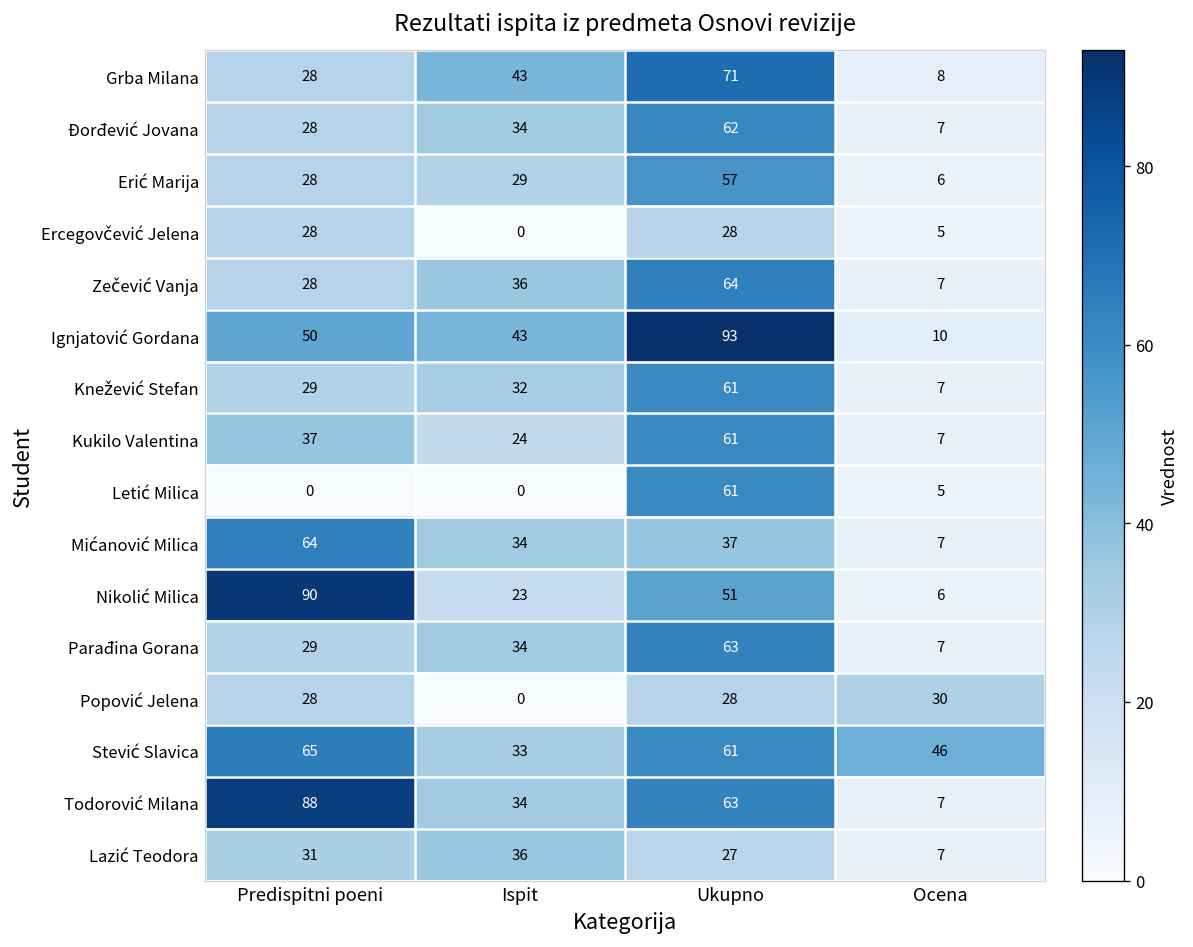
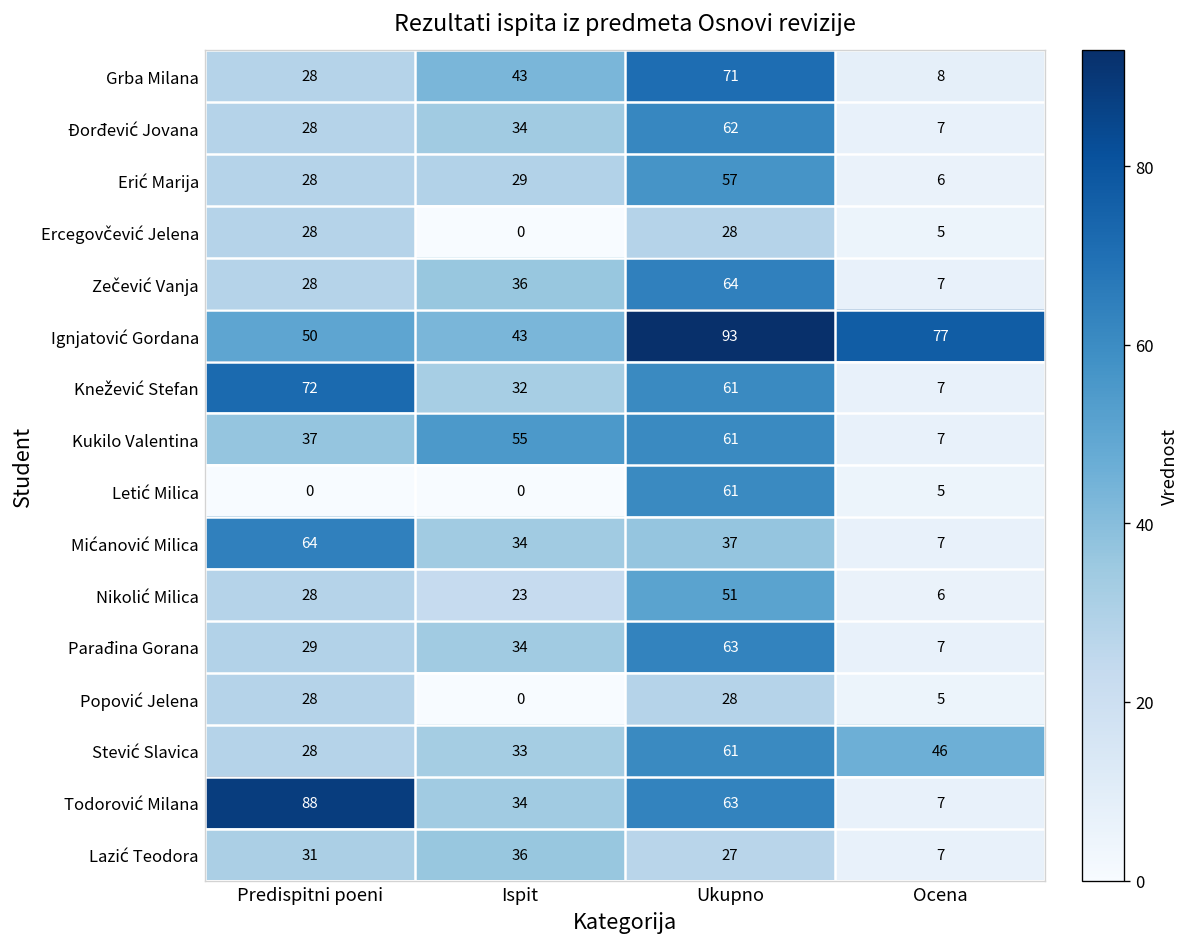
  {
    "Grba Milana": {
      "Predispitni poeni": 28,
      "Ispit": 43,
      "Ukupno": 71,
      "Ocena": 8
    },
    "Đorđević Jovana": {
      "Predispitni poeni": 28,
      "Ispit": 34,
      "Ukupno": 62,
      "Ocena": 7
    },
    "Erić Marija": {
      "Predispitni poeni": 28,
      "Ispit": 29,
      "Ukupno": 57,
      "Ocena": 6
    },
    "Ercegovčević Jelena": {
      "Predispitni poeni": 28,
      "Ispit": 0,
      "Ukupno": 28,
      "Ocena": 5
    },
    "Zečević Vanja": {
      "Predispitni poeni": 28,
      "Ispit": 36,
      "Ukupno": 64,
      "Ocena": 7
    },
    "Ignjatović Gordana": {
      "Predispitni poeni": 50,
      "Ispit": 43,
      "Ukupno": 93,
-     "Ocena": 10
+     "Ocena": 77
    },
    "Knežević Stefan": {
-     "Predispitni poeni": 29,
+     "Predispitni poeni": 72,
      "Ispit": 32,
      "Ukupno": 61,
      "Ocena": 7
    },
    "Kukilo Valentina": {
      "Predispitni poeni": 37,
-     "Ispit": 24,
+     "Ispit": 55,
      "Ukupno": 61,
      "Ocena": 7
    },
    "Letić Milica": {
      "Predispitni poeni": 0,
      "Ispit": 0,
      "Ukupno": 61,
      "Ocena": 5
    },
    "Mićanović Milica": {
      "Predispitni poeni": 64,
      "Ispit": 34,
      "Ukupno": 37,
      "Ocena": 7
    },
    "Nikolić Milica": {
-     "Predispitni poeni": 90,
+     "Predispitni poeni": 28,
      "Ispit": 23,
      "Ukupno": 51,
      "Ocena": 6
    },
    "Parađina Gorana": {
      "Predispitni poeni": 29,
      "Ispit": 34,
      "Ukupno": 63,
      "Ocena": 7
    },
    "Popović Jelena": {
      "Predispitni poeni": 28,
      "Ispit": 0,
      "Ukupno": 28,
-     "Ocena": 30
+     "Ocena": 5
    },
    "Stević Slavica": {
-     "Predispitni poeni": 65,
+     "Predispitni poeni": 28,
      "Ispit": 33,
      "Ukupno": 61,
      "Ocena": 46
    },
    "Todorović Milana": {
      "Predispitni poeni": 88,
      "Ispit": 34,
      "Ukupno": 63,
      "Ocena": 7
    },
    "Lazić Teodora": {
      "Predispitni poeni": 31,
      "Ispit": 36,
      "Ukupno": 27,
      "Ocena": 7
    }
  }
